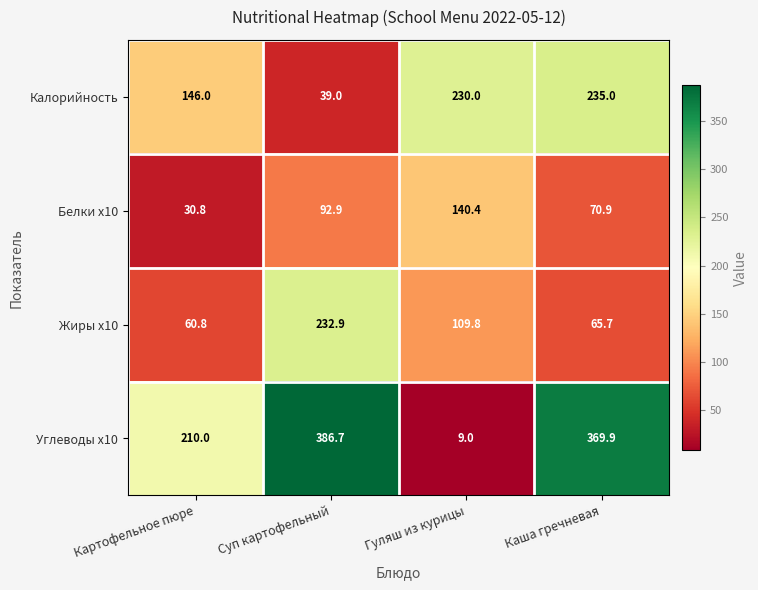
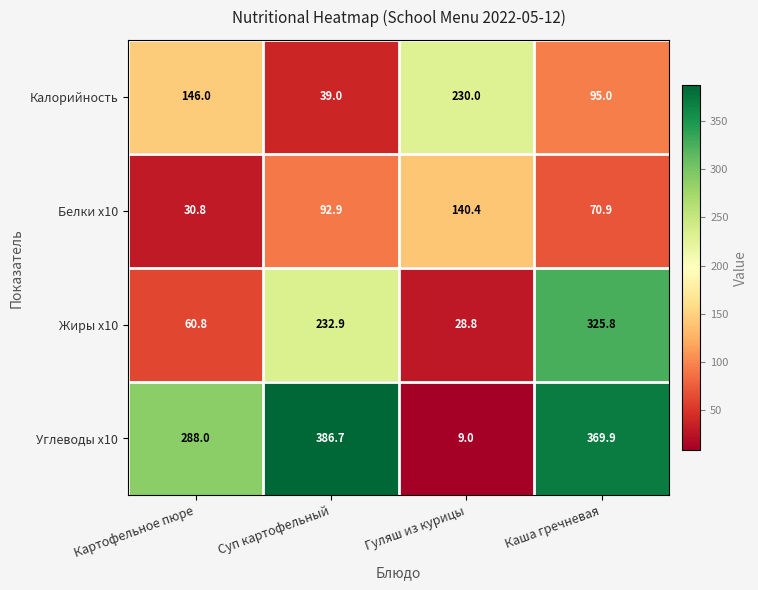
  {
    "Калорийность": {
      "Картофельное пюре": 146.0,
      "Суп картофельный": 39.0,
      "Гуляш из курицы": 230.0,
-     "Каша гречневая": 235.0
+     "Каша гречневая": 95.0
    },
    "Белки x10": {
      "Картофельное пюре": 30.8,
      "Суп картофельный": 92.9,
      "Гуляш из курицы": 140.4,
      "Каша гречневая": 70.9
    },
    "Жиры x10": {
      "Картофельное пюре": 60.8,
      "Суп картофельный": 232.9,
-     "Гуляш из курицы": 109.8,
-     "Каша гречневая": 65.7
+     "Гуляш из курицы": 28.8,
+     "Каша гречневая": 325.8
    },
    "Углеводы x10": {
-     "Картофельное пюре": 210.0,
+     "Картофельное пюре": 288.0,
      "Суп картофельный": 386.7,
      "Гуляш из курицы": 9.0,
      "Каша гречневая": 369.9
    }
  }
